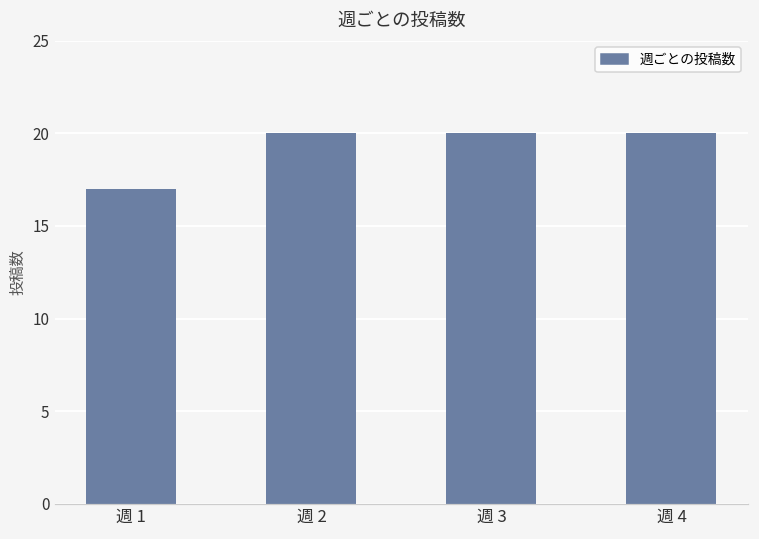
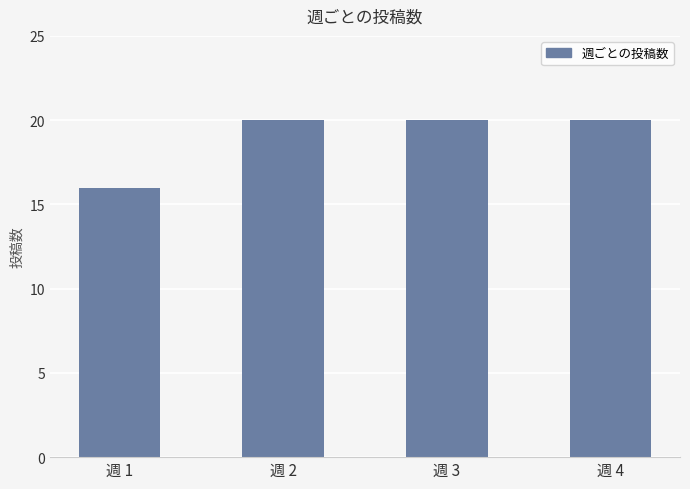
  {
-   "週 1": 17,
+   "週 1": 16,
    "週 2": 20,
    "週 3": 20,
    "週 4": 20
  }
